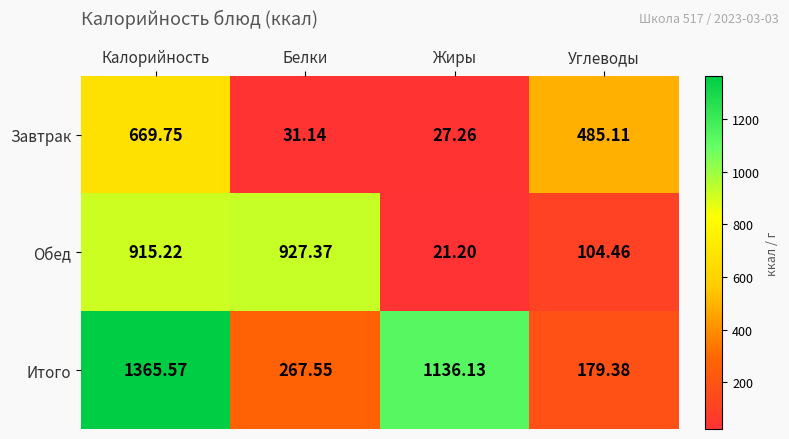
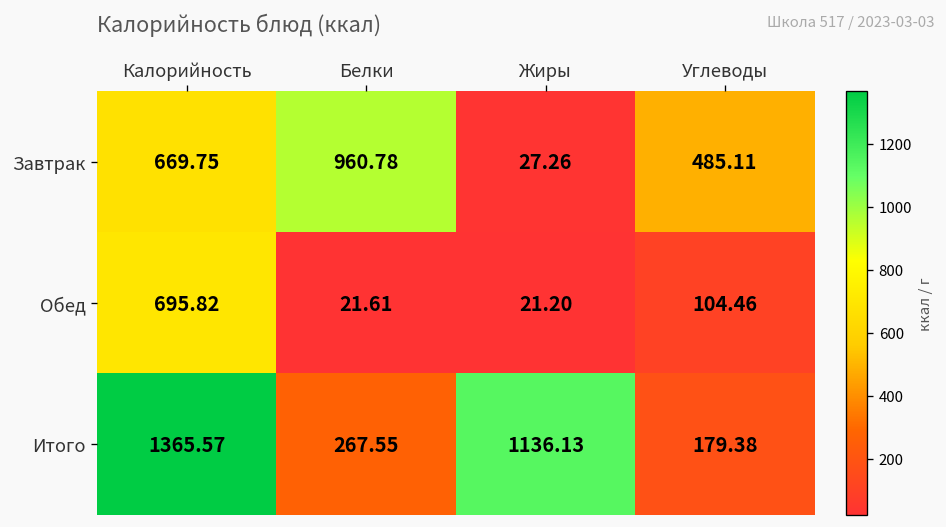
  {
    "Завтрак": {
      "Калорийность": 669.75,
-     "Белки": 31.14,
+     "Белки": 960.78,
      "Жиры": 27.26,
      "Углеводы": 485.11
    },
    "Обед": {
-     "Калорийность": 915.22,
-     "Белки": 927.37,
+     "Калорийность": 695.82,
+     "Белки": 21.61,
      "Жиры": 21.20,
      "Углеводы": 104.46
    },
    "Итого": {
      "Калорийность": 1365.57,
      "Белки": 267.55,
      "Жиры": 1136.13,
      "Углеводы": 179.38
    }
  }
